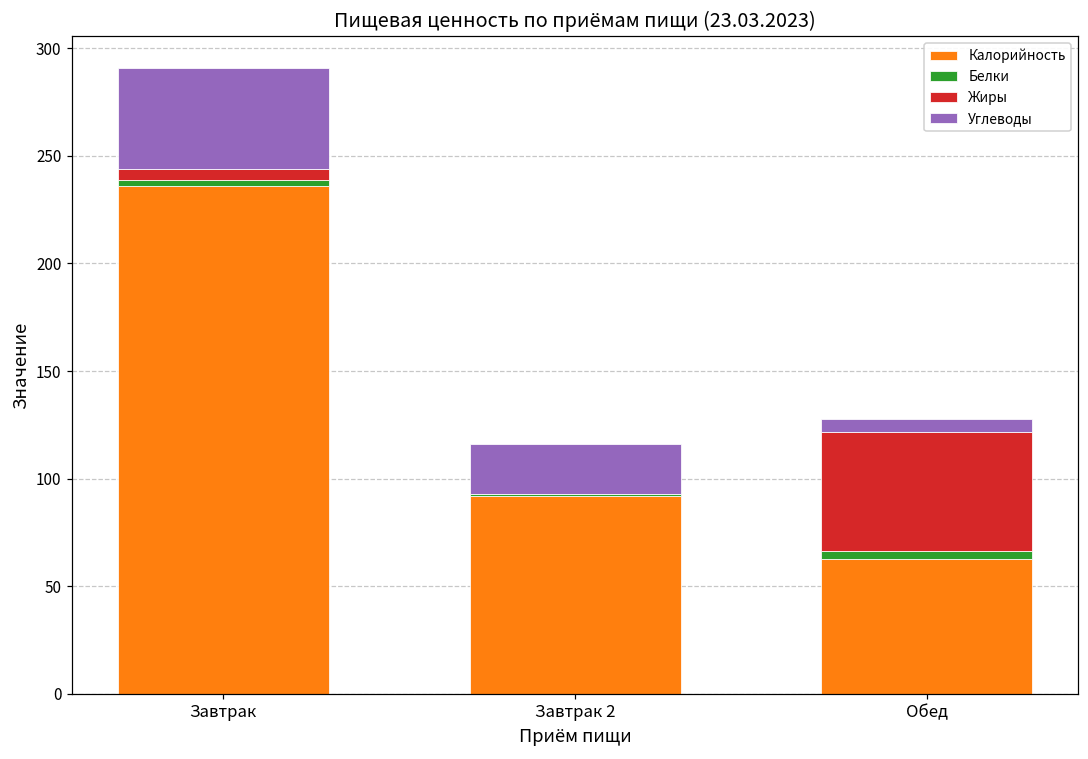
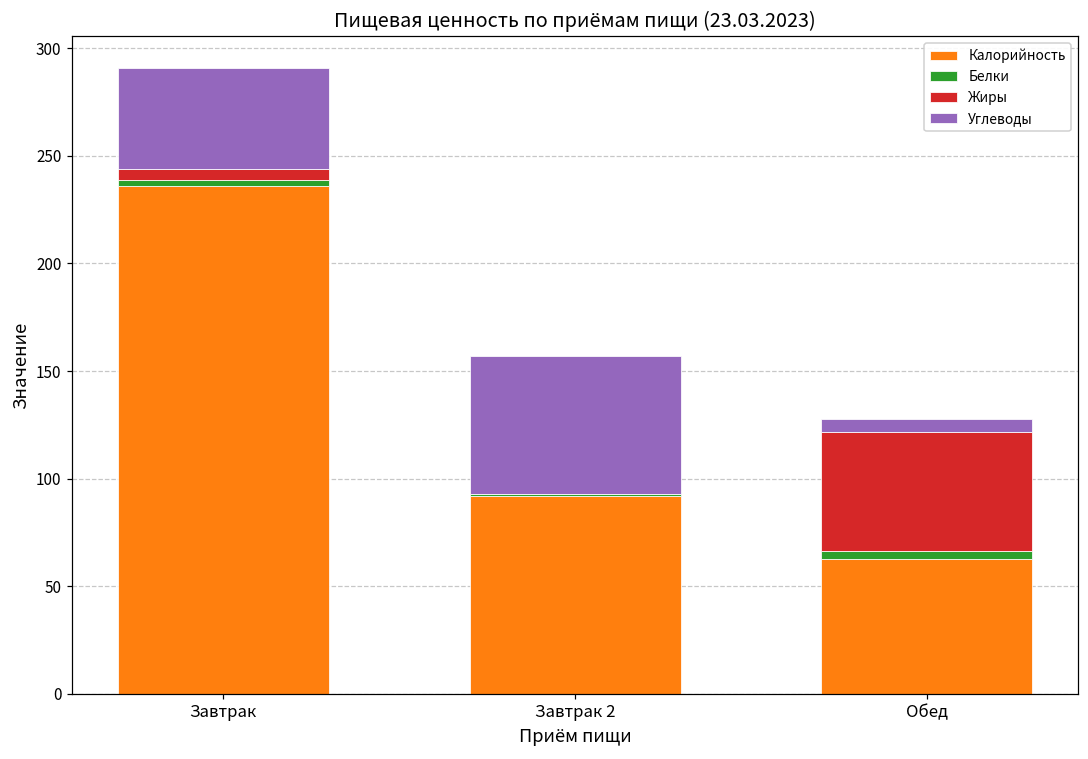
  {
    "Калорийность": {
      "Завтрак": 236,
      "Завтрак 2": 92,
      "Обед": 63
    },
    "Белки": {
      "Завтрак": 3,
      "Обед": 3
    },
    "Жиры": {
      "Завтрак": 5,
      "Завтрак 2": 0,
      "Обед": 56
    },
    "Углеводы": {
      "Завтрак": 47,
-     "Завтрак 2": 23,
+     "Завтрак 2": 64,
      "Обед": 6
    }
  }
